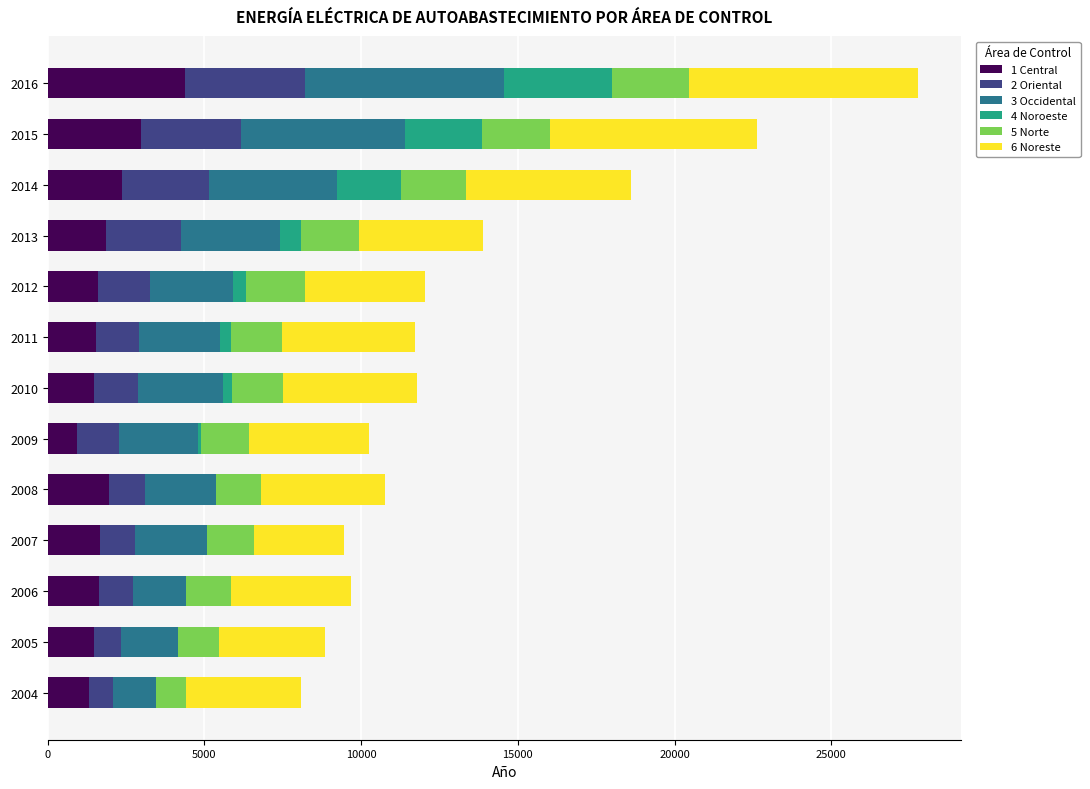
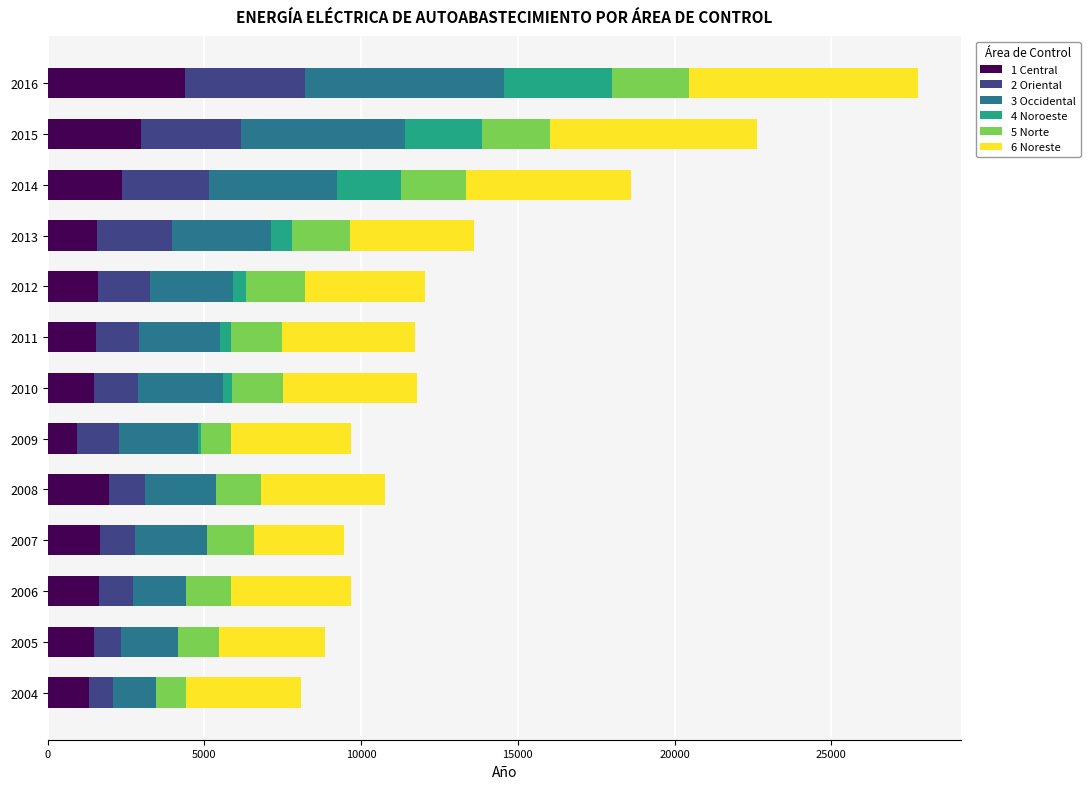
  {
    "1 Central": {
      "2016": 4400,
      "2015": 3000,
      "2014": 2400,
-     "2013": 1900,
+     "2013": 1600,
      "2012": 1600,
      "2011": 1500,
      "2010": 1500,
      "2009": 900,
      "2008": 1900,
      "2007": 1700,
      "2006": 1600,
      "2005": 1500,
      "2004": 1300
    },
    "5 Norte": {
      "2016": 2400,
      "2015": 2200,
      "2014": 2100,
      "2013": 1900,
      "2012": 1900,
      "2011": 1600,
      "2010": 1600,
-     "2009": 1500,
+     "2009": 1000,
      "2008": 1500,
      "2007": 1500,
      "2006": 1400,
      "2005": 1300,
      "2004": 1000
    },
    "6 Noreste": {
      "2016": 7300,
      "2015": 6600,
      "2014": 5300,
      "2013": 4000,
      "2012": 3800,
      "2011": 4200,
      "2010": 4300,
      "2009": 3800,
      "2008": 3900,
      "2007": 2900,
      "2006": 3900,
      "2005": 3400,
      "2004": 3700
    }
  }
